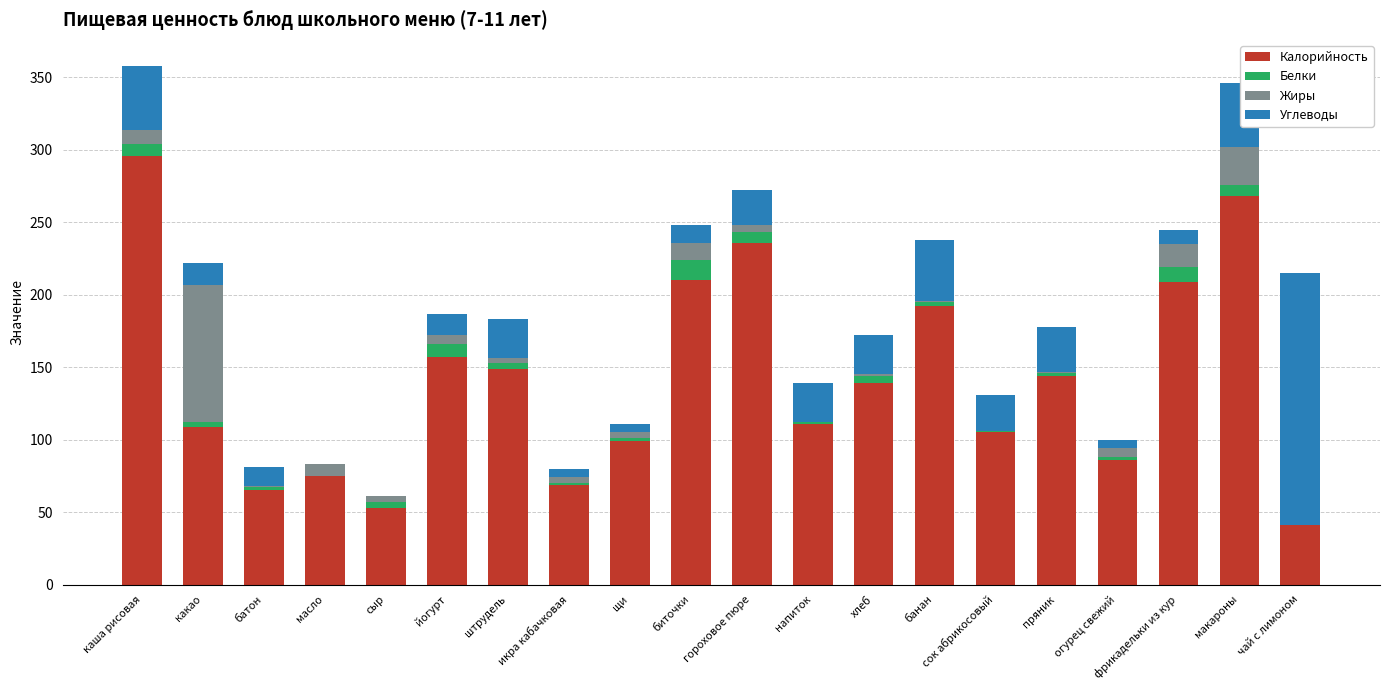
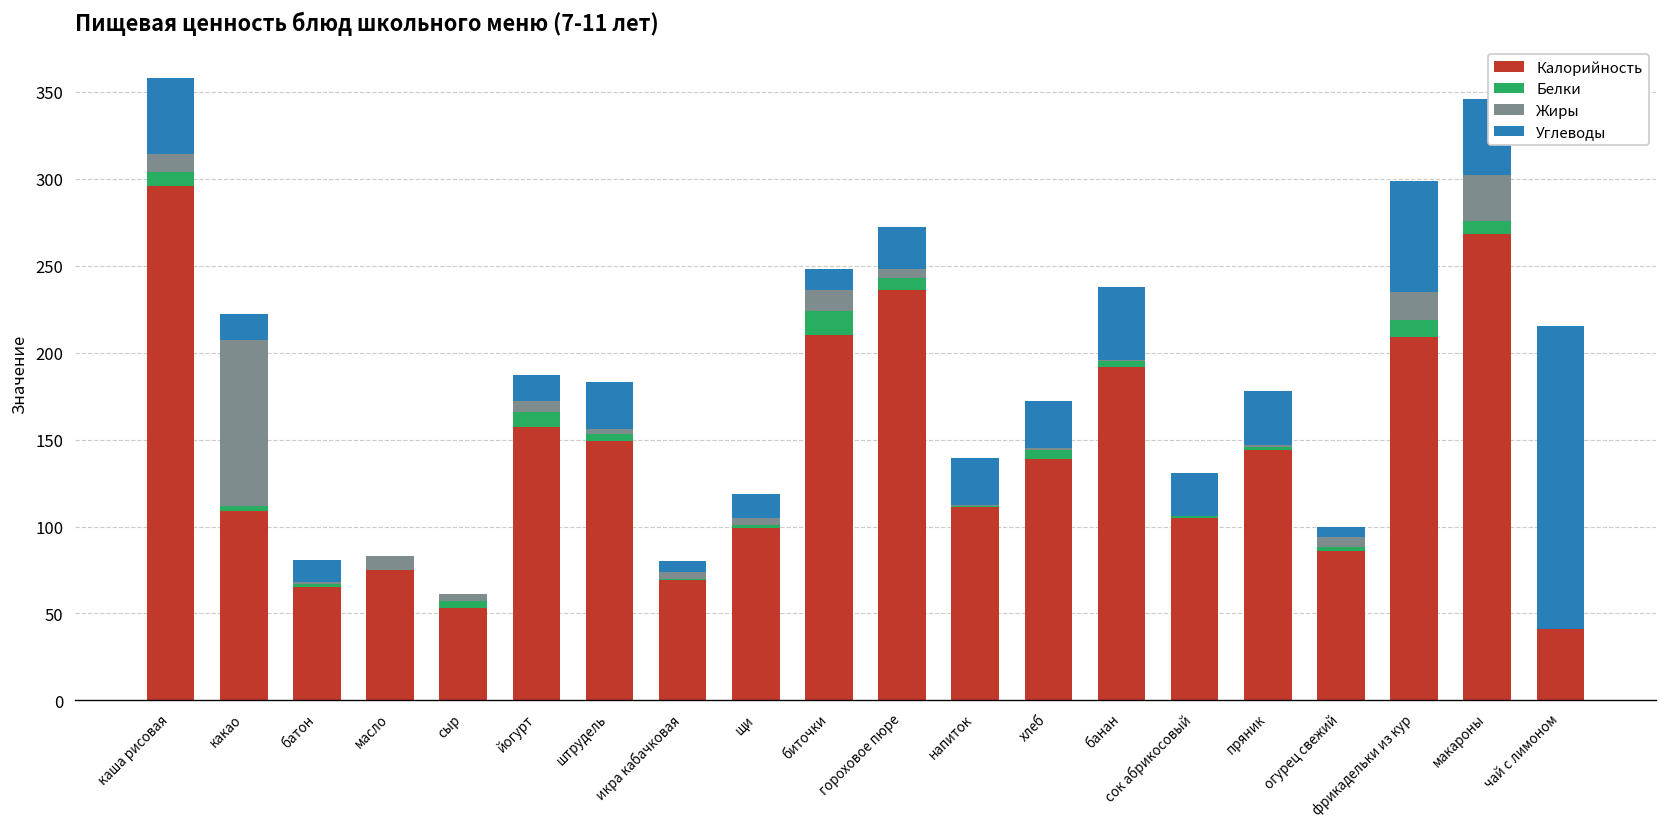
  {
    "Калорийность": {
      "каша рисовая": 296,
      "какао": 109,
      "батон": 65,
      "масло": 75,
      "сыр": 53,
      "йогурт": 157,
      "штрудель": 149,
      "икра кабачковая": 69,
      "щи": 99,
      "биточки": 210,
      "гороховое пюре": 236,
      "напиток": 111,
      "хлеб": 139,
      "банан": 192,
      "сок абрикосовый": 105,
      "пряник": 144,
      "огурец свежий": 86,
      "фрикадельки из кур": 209,
      "макароны": 268,
      "чай с лимоном": 41
    },
    "Белки": {
      "каша рисовая": 8,
      "какао": 3,
      "батон": 2,
      "сыр": 4,
      "йогурт": 9,
      "штрудель": 4,
      "щи": 2,
      "биточки": 14,
      "гороховое пюре": 7,
      "хлеб": 5,
      "банан": 3,
      "пряник": 2,
      "огурец свежий": 2,
      "фрикадельки из кур": 10,
      "макароны": 8
    },
    "Жиры": {
      "каша рисовая": 10,
      "какао": 95,
      "масло": 8,
      "сыр": 4,
      "йогурт": 6,
      "штрудель": 3,
      "икра кабачковая": 4,
      "щи": 4,
      "биточки": 12,
      "гороховое пюре": 5,
      "сок абрикосовый": 0,
      "огурец свежий": 6,
      "фрикадельки из кур": 16,
      "макароны": 26
    },
    "Углеводы": {
      "каша рисовая": 44,
      "какао": 15,
      "батон": 13,
      "сыр": 0,
      "йогурт": 15,
      "штрудель": 27,
      "икра кабачковая": 6,
-     "щи": 6,
+     "щи": 14,
      "биточки": 12,
      "гороховое пюре": 24,
      "напиток": 27,
      "хлеб": 27,
      "банан": 42,
      "сок абрикосовый": 25,
      "пряник": 31,
      "огурец свежий": 6,
-     "фрикадельки из кур": 10,
+     "фрикадельки из кур": 64,
      "макароны": 44,
      "чай с лимоном": 174
    }
  }
